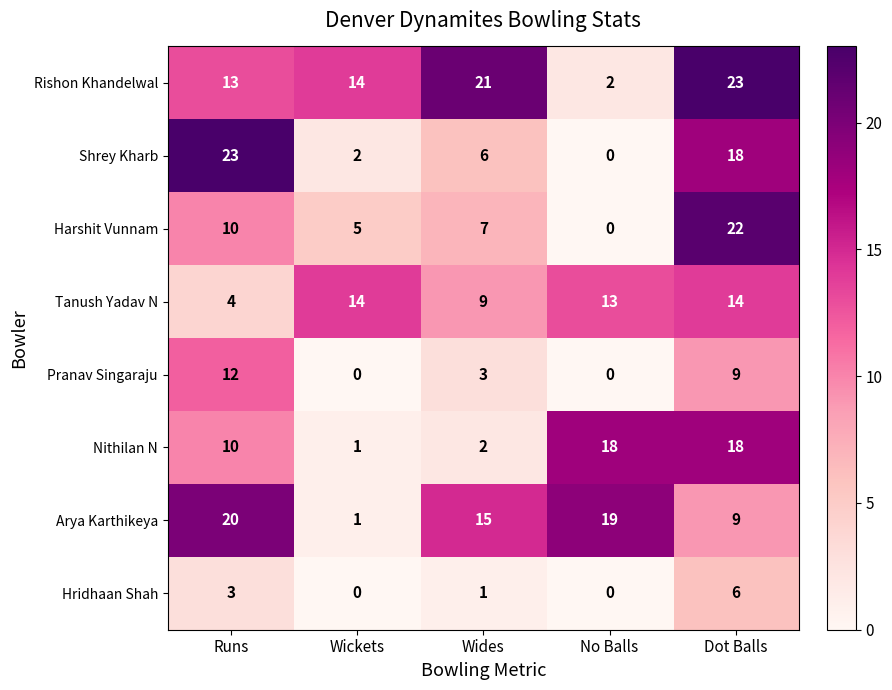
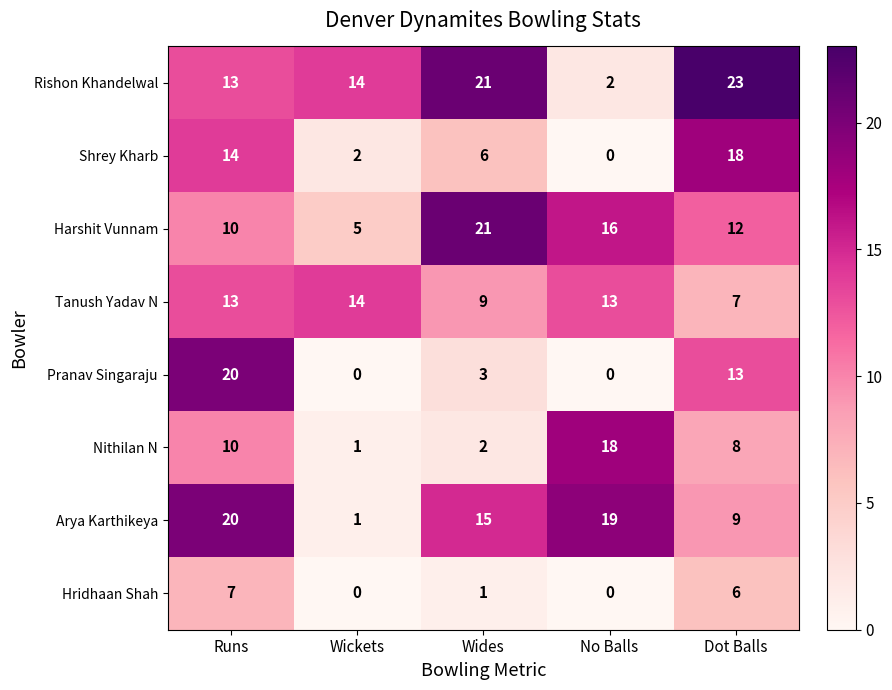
  {
    "Rishon Khandelwal": {
      "Runs": 13,
      "Wickets": 14,
      "Wides": 21,
      "No Balls": 2,
      "Dot Balls": 23
    },
    "Shrey Kharb": {
-     "Runs": 23,
+     "Runs": 14,
      "Wickets": 2,
      "Wides": 6,
      "No Balls": 0,
      "Dot Balls": 18
    },
    "Harshit Vunnam": {
      "Runs": 10,
      "Wickets": 5,
-     "Wides": 7,
-     "No Balls": 0,
-     "Dot Balls": 22
+     "Wides": 21,
+     "No Balls": 16,
+     "Dot Balls": 12
    },
    "Tanush Yadav N": {
-     "Runs": 4,
+     "Runs": 13,
      "Wickets": 14,
      "Wides": 9,
      "No Balls": 13,
-     "Dot Balls": 14
+     "Dot Balls": 7
    },
    "Pranav Singaraju": {
-     "Runs": 12,
+     "Runs": 20,
      "Wickets": 0,
      "Wides": 3,
      "No Balls": 0,
-     "Dot Balls": 9
+     "Dot Balls": 13
    },
    "Nithilan N": {
      "Runs": 10,
      "Wickets": 1,
      "Wides": 2,
      "No Balls": 18,
-     "Dot Balls": 18
+     "Dot Balls": 8
    },
    "Arya Karthikeya": {
      "Runs": 20,
      "Wickets": 1,
      "Wides": 15,
      "No Balls": 19,
      "Dot Balls": 9
    },
    "Hridhaan Shah": {
-     "Runs": 3,
+     "Runs": 7,
      "Wickets": 0,
      "Wides": 1,
      "No Balls": 0,
      "Dot Balls": 6
    }
  }
